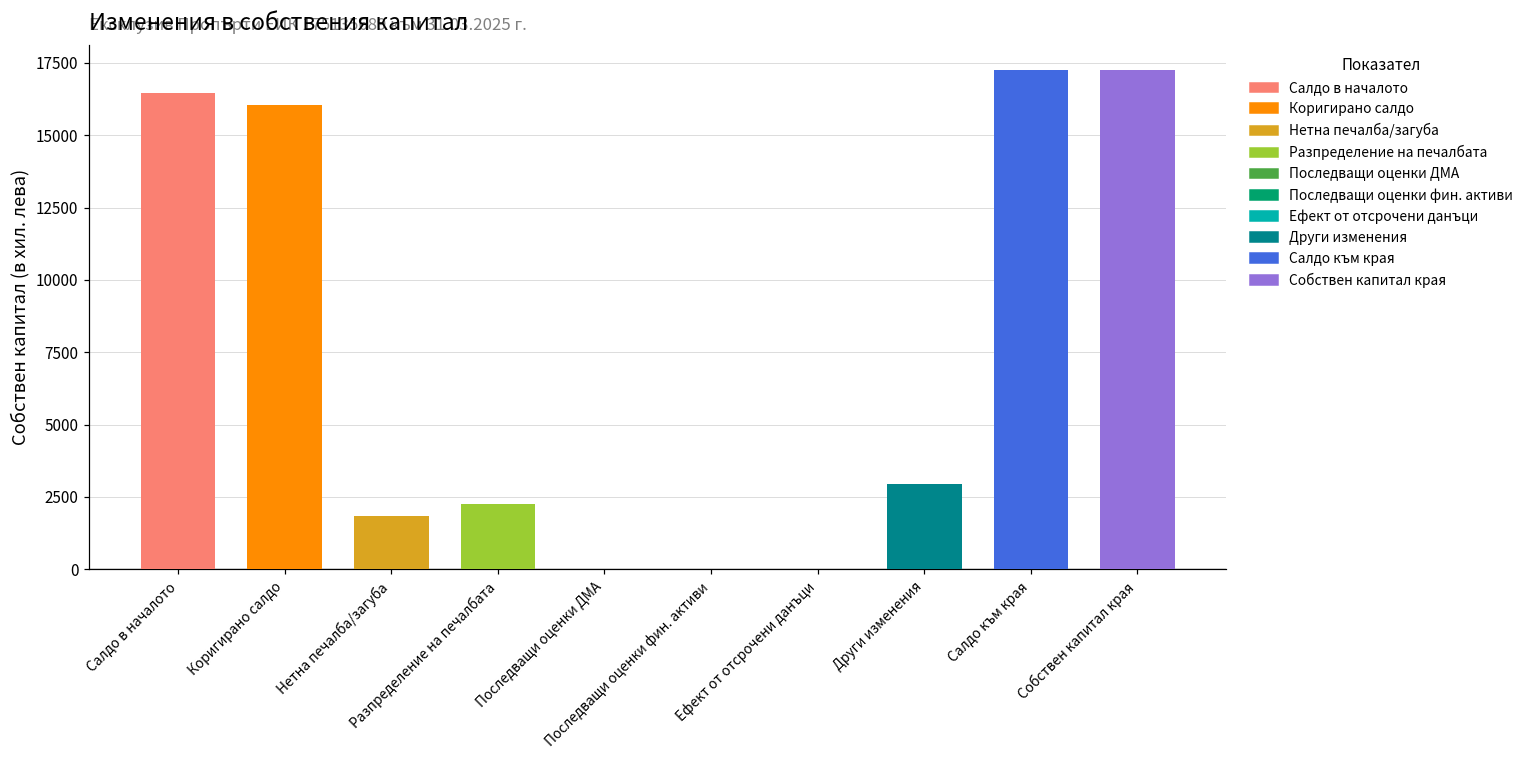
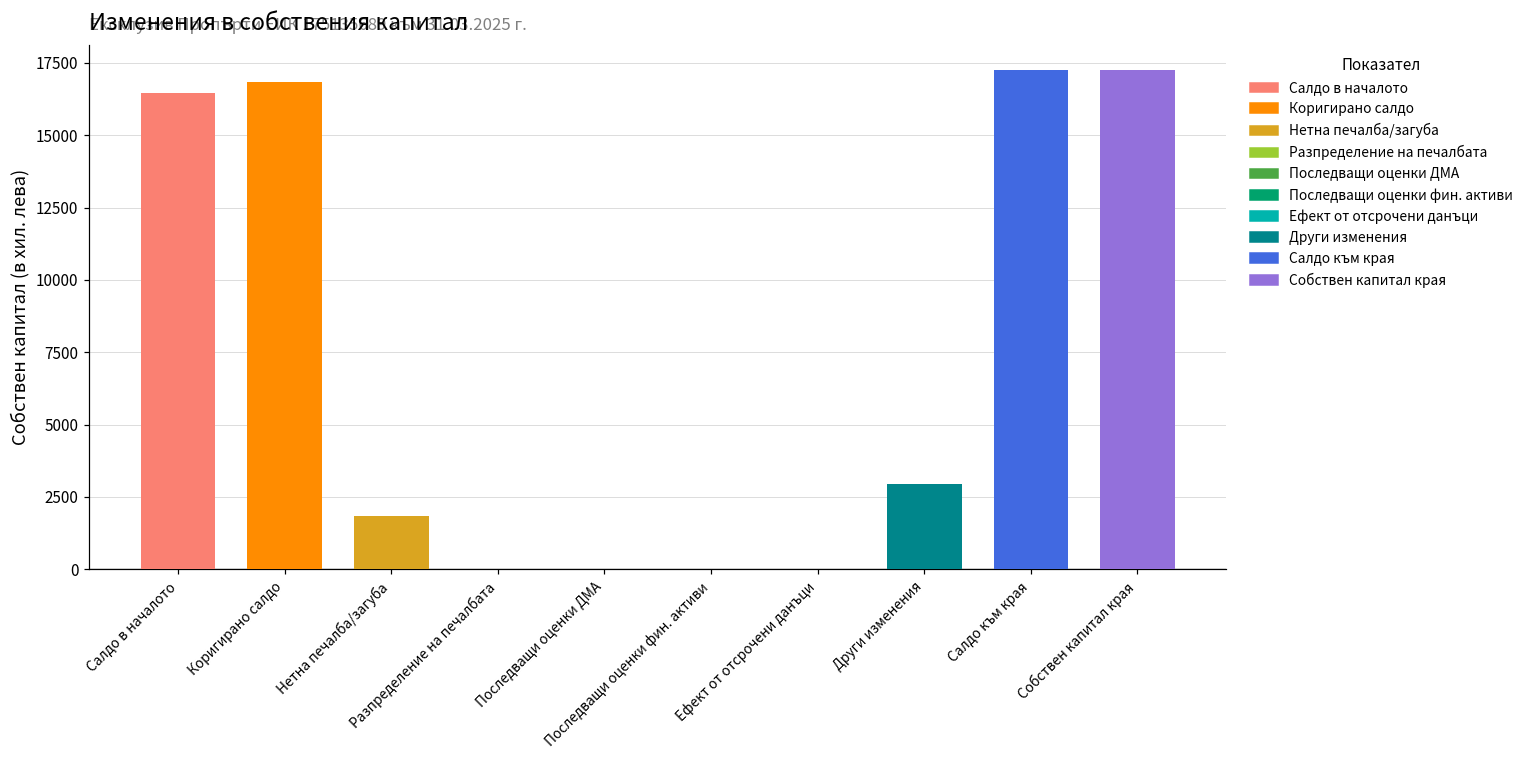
  {
    "Салдо в началото": 16500,
-   "Коригирано салдо": 16000,
+   "Коригирано салдо": 16800,
    "Нетна печалба/загуба": 1800,
-   "Разпределение на печалбата": 2200,
+   "Разпределение на печалбата": 0,
    "Последващи оценки ДМА": 0,
    "Последващи оценки фин. активи": 0,
    "Ефект от отсрочени данъци": 0,
    "Други изменения": 3000,
    "Салдо към края": 17300,
    "Собствен капитал края": 17300
  }
